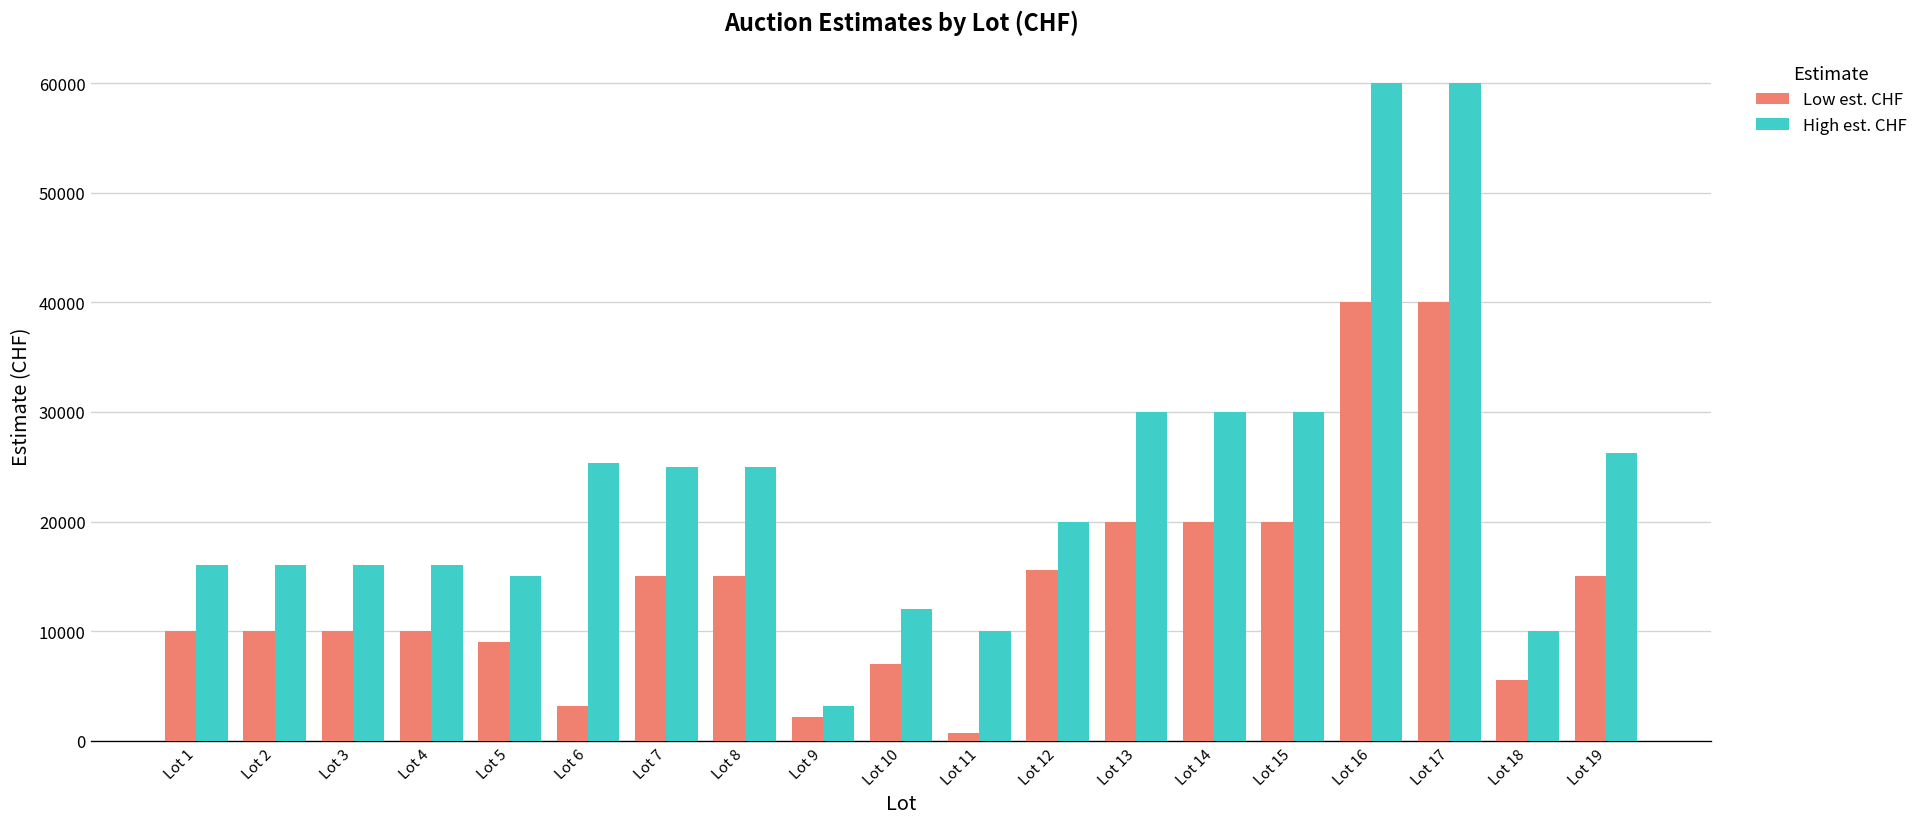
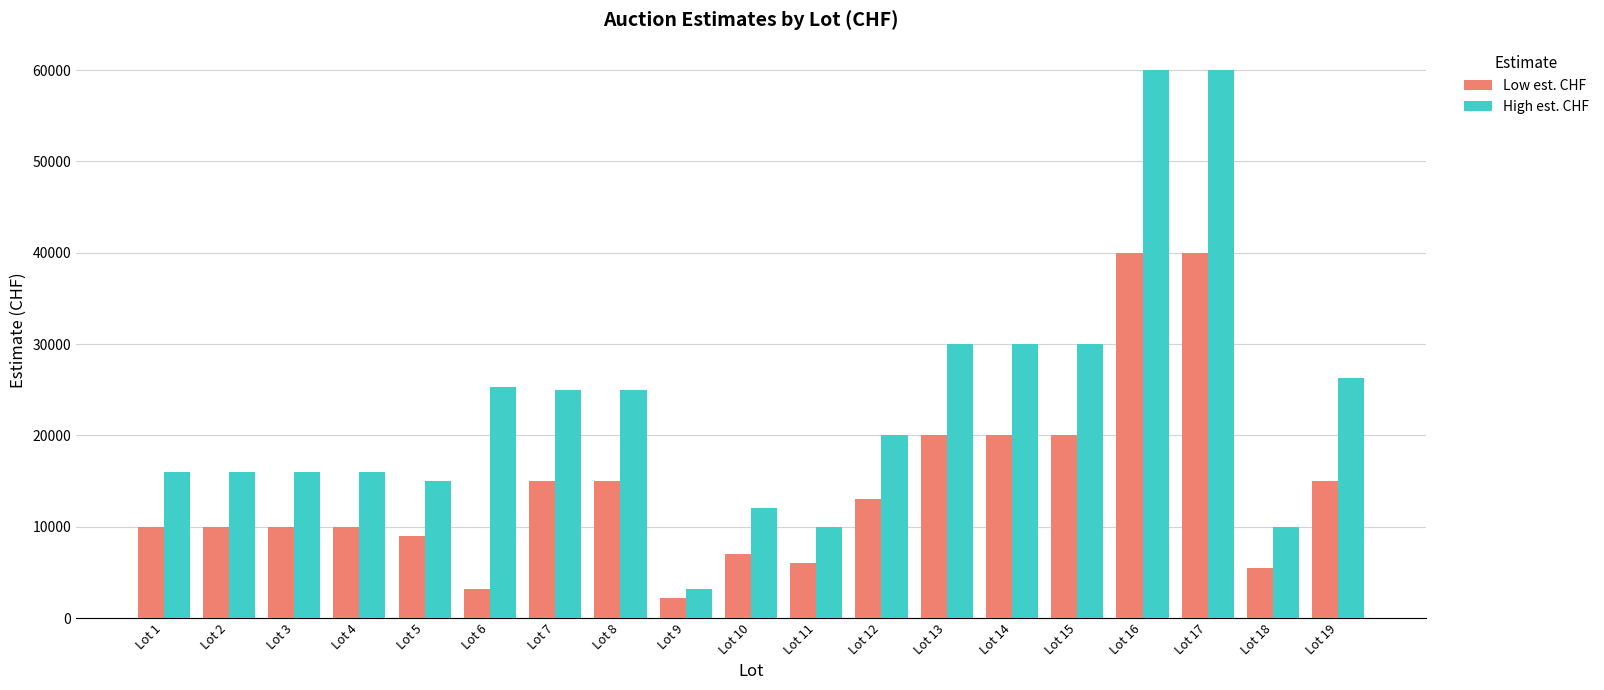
  {
    "Low est. CHF": {
      "Lot 1": 10000,
      "Lot 2": 10000,
      "Lot 3": 10000,
      "Lot 4": 10000,
      "Lot 5": 9000,
      "Lot 6": 3000,
      "Lot 7": 15000,
      "Lot 8": 15000,
      "Lot 9": 2000,
      "Lot 10": 7000,
-     "Lot 11": 1000,
-     "Lot 12": 16000,
+     "Lot 11": 6000,
+     "Lot 12": 13000,
      "Lot 13": 20000,
      "Lot 14": 20000,
      "Lot 15": 20000,
      "Lot 16": 40000,
      "Lot 17": 40000,
      "Lot 18": 6000,
      "Lot 19": 15000
    },
    "High est. CHF": {
      "Lot 1": 16000,
      "Lot 2": 16000,
      "Lot 3": 16000,
      "Lot 4": 16000,
      "Lot 5": 15000,
      "Lot 6": 25000,
      "Lot 7": 25000,
      "Lot 8": 25000,
      "Lot 9": 3000,
      "Lot 10": 12000,
      "Lot 11": 10000,
      "Lot 12": 20000,
      "Lot 13": 30000,
      "Lot 14": 30000,
      "Lot 15": 30000,
      "Lot 16": 60000,
      "Lot 17": 60000,
      "Lot 18": 10000,
      "Lot 19": 26000
    }
  }
